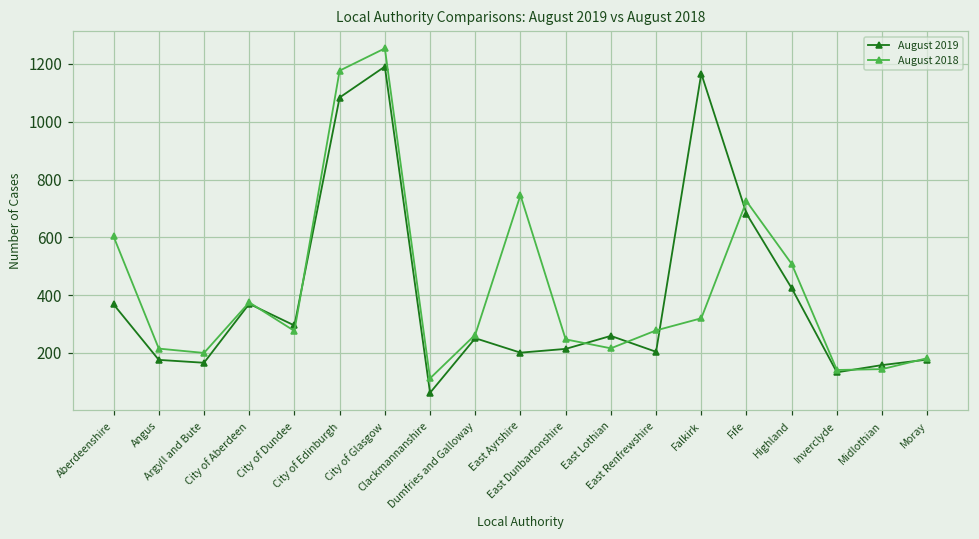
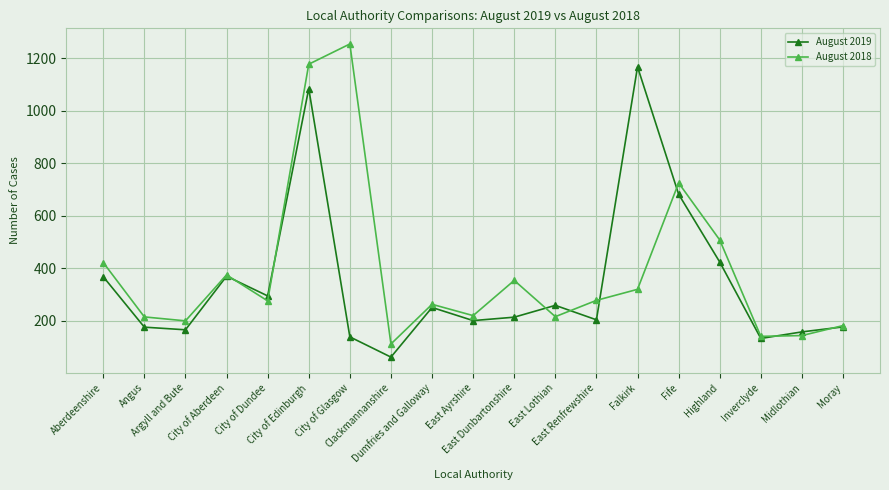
  {
    "August 2019": {
      "Aberdeenshire": 370,
      "Angus": 180,
      "Argyll and Bute": 170,
      "City of Dundee": 300,
      "City of Edinburgh": 1080,
-     "City of Glasgow": 1190,
+     "City of Glasgow": 140,
      "Clackmannanshire": 60,
      "Dumfries and Galloway": 250,
      "East Ayrshire": 200,
      "East Dunbartonshire": 210,
      "East Lothian": 260,
      "East Renfrewshire": 200,
      "Falkirk": 1170,
      "Fife": 680,
      "Highland": 420,
      "Midlothian": 160
    },
    "August 2018": {
-     "Aberdeenshire": 600,
+     "Aberdeenshire": 420,
      "Angus": 220,
      "Argyll and Bute": 200,
      "City of Dundee": 280,
      "City of Edinburgh": 1180,
      "City of Glasgow": 1250,
      "Clackmannanshire": 110,
      "Dumfries and Galloway": 260,
-     "East Ayrshire": 750,
-     "East Dunbartonshire": 250,
+     "East Ayrshire": 220,
+     "East Dunbartonshire": 350,
      "East Lothian": 220,
      "East Renfrewshire": 280,
      "Falkirk": 320,
      "Fife": 730,
      "Highland": 510,
      "Midlothian": 140
    }
  }
